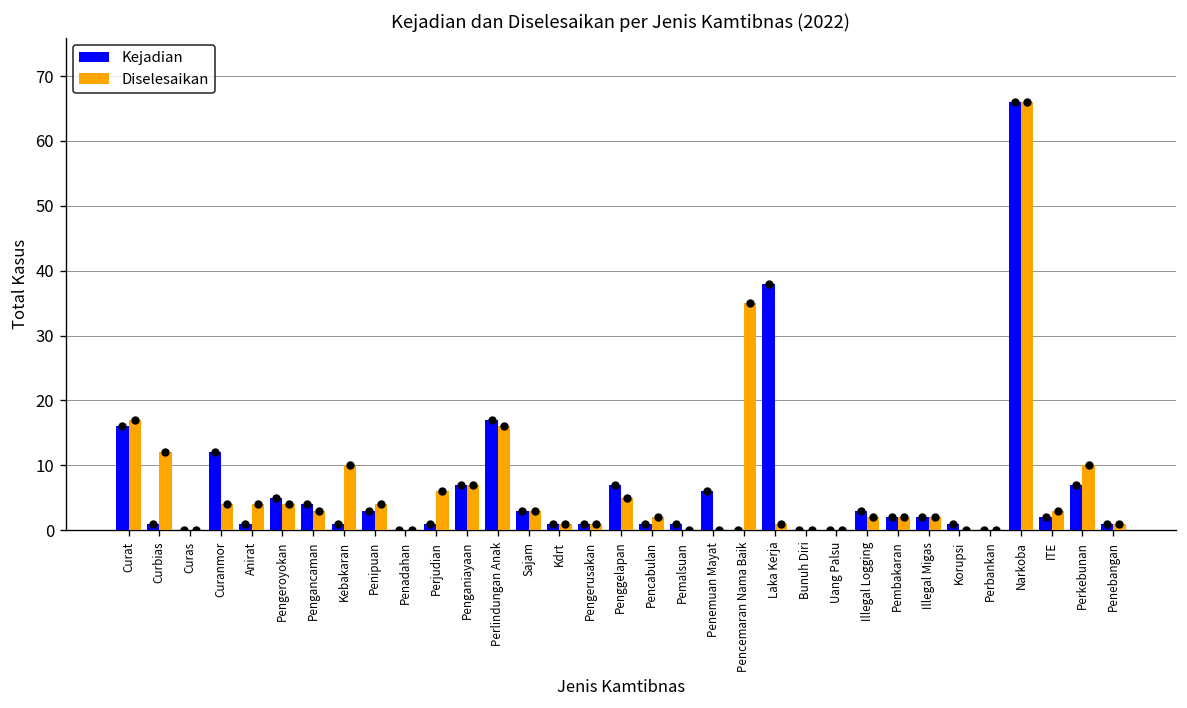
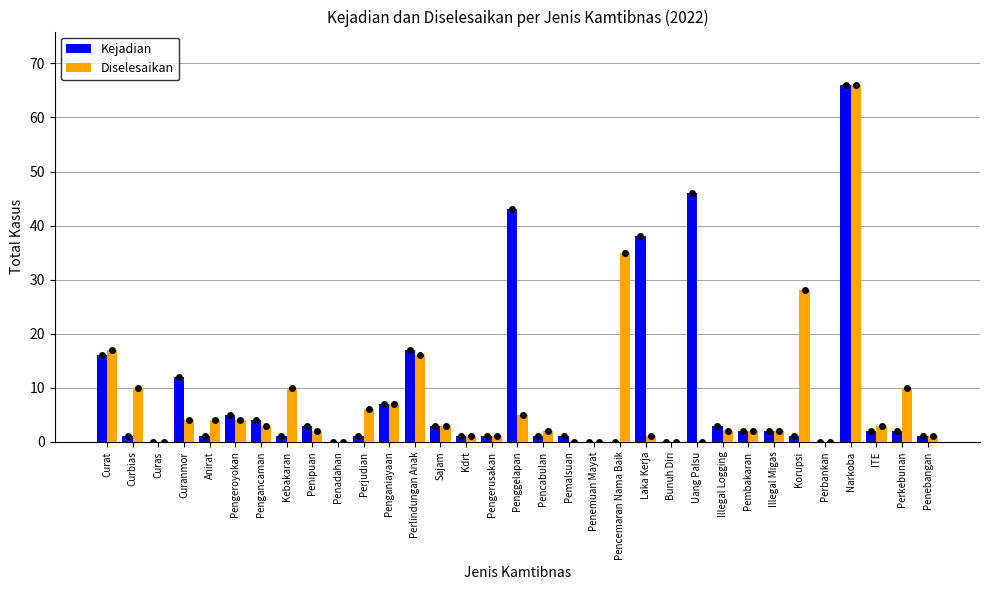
  {
    "Kejadian": {
      "Curat": 16,
      "Curbias": 1,
      "Curas": 0,
      "Curanmor": 12,
      "Anirat": 1,
      "Pengeroyokan": 5,
      "Pengancaman": 4,
      "Kebakaran": 1,
      "Penipuan": 3,
      "Penadahan": 0,
      "Perjudian": 1,
      "Penganiayaan": 7,
      "Perlindungan Anak": 17,
      "Sajam": 3,
      "Kdrt": 1,
      "Pengerusakan": 1,
-     "Penggelapan": 7,
+     "Penggelapan": 43,
      "Pencabulan": 1,
      "Pemalsuan": 1,
-     "Penemuan Mayat": 6,
+     "Penemuan Mayat": 0,
      "Pencemaran Nama Baik": 0,
      "Laka Kerja": 38,
      "Bunuh Diri": 0,
-     "Uang Palsu": 0,
+     "Uang Palsu": 46,
      "Illegal Logging": 3,
      "Pembakaran": 2,
      "Illegal Migas": 2,
      "Korupsi": 1,
      "Perbankan": 0,
      "Narkoba": 66,
      "ITE": 2,
-     "Perkebunan": 7,
+     "Perkebunan": 2,
      "Penebangan": 1
    },
    "Diselesaikan": {
      "Curat": 17,
-     "Curbias": 12,
+     "Curbias": 10,
      "Curas": 0,
      "Curanmor": 4,
      "Anirat": 4,
      "Pengeroyokan": 4,
      "Pengancaman": 3,
      "Kebakaran": 10,
-     "Penipuan": 4,
+     "Penipuan": 2,
      "Penadahan": 0,
      "Perjudian": 6,
      "Penganiayaan": 7,
      "Perlindungan Anak": 16,
      "Sajam": 3,
      "Kdrt": 1,
      "Pengerusakan": 1,
      "Penggelapan": 5,
      "Pencabulan": 2,
      "Pemalsuan": 0,
      "Penemuan Mayat": 0,
      "Pencemaran Nama Baik": 35,
      "Laka Kerja": 1,
      "Bunuh Diri": 0,
      "Uang Palsu": 0,
      "Illegal Logging": 2,
      "Pembakaran": 2,
      "Illegal Migas": 2,
-     "Korupsi": 0,
+     "Korupsi": 28,
      "Perbankan": 0,
      "Narkoba": 66,
      "ITE": 3,
      "Perkebunan": 10,
      "Penebangan": 1
    }
  }
